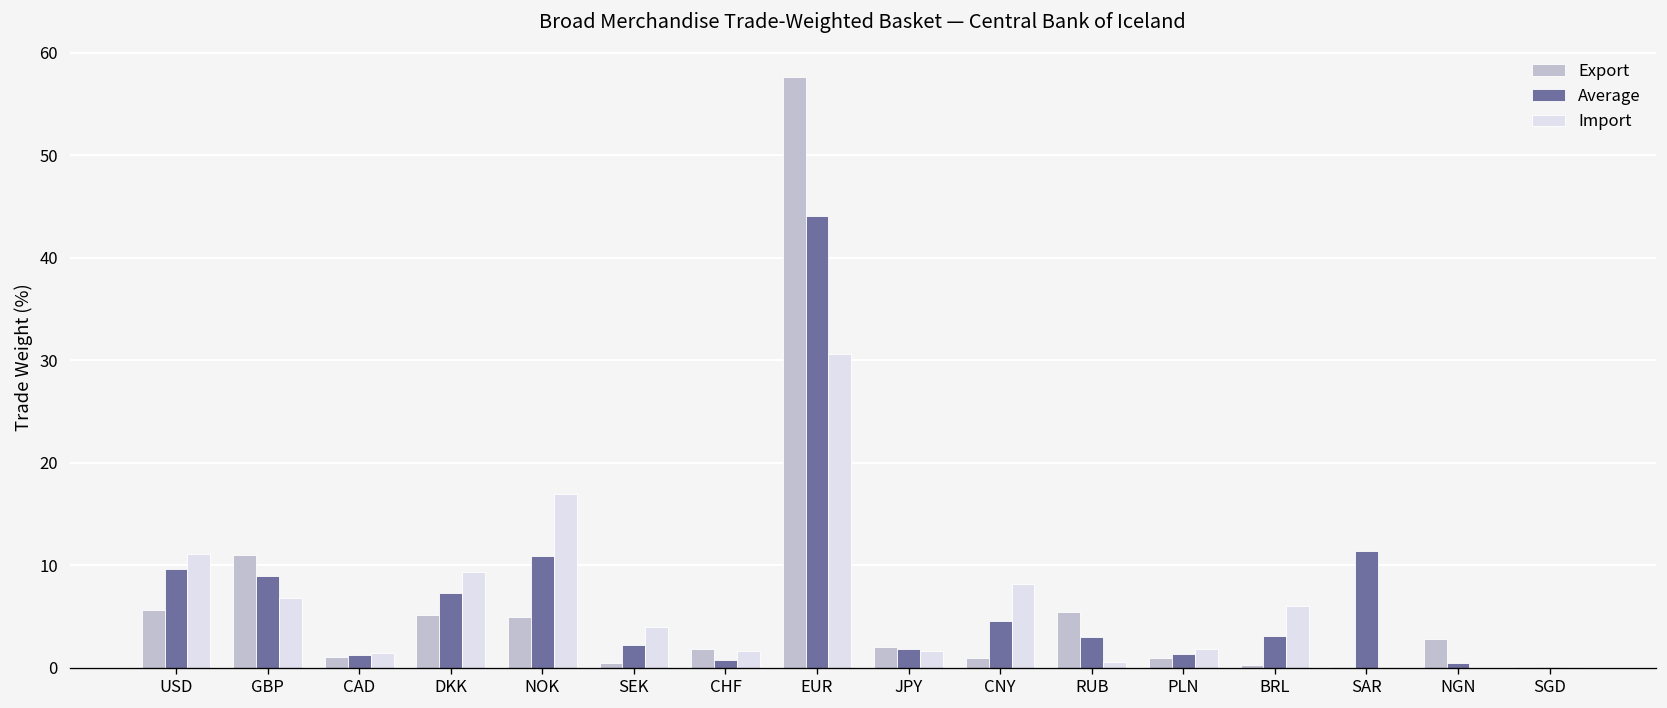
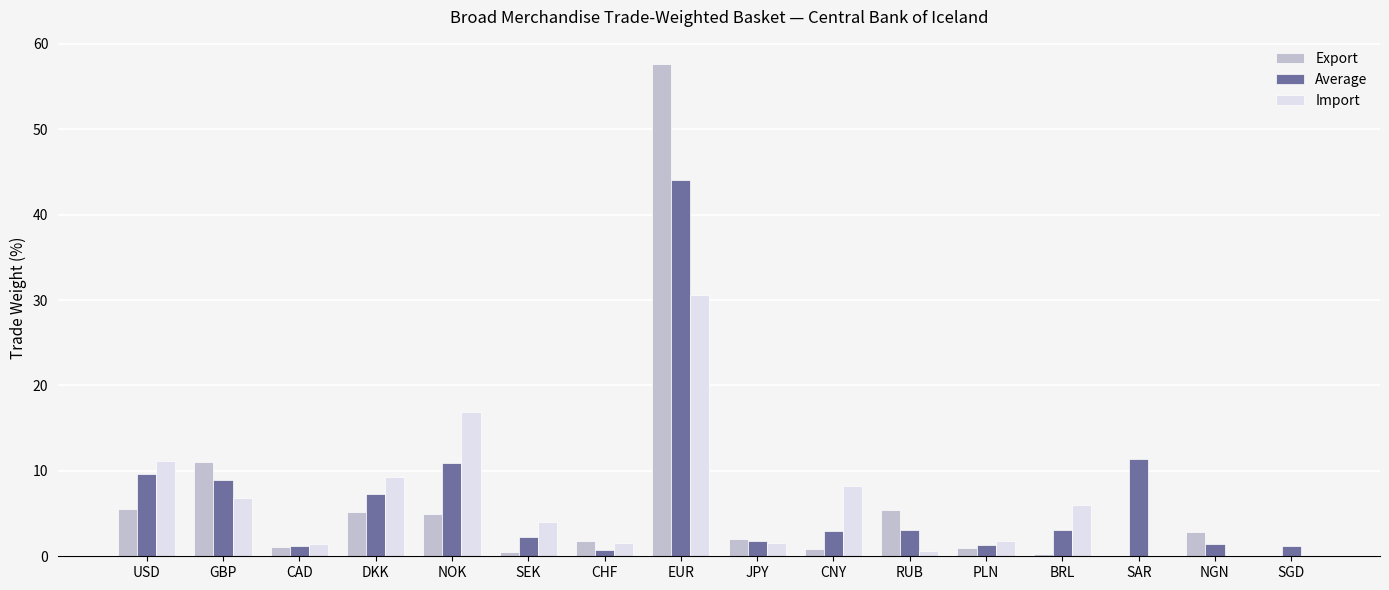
  {
    "Average": {
      "USD": 10,
      "GBP": 9,
      "CAD": 1,
      "DKK": 7,
      "NOK": 11,
      "SEK": 2,
      "CHF": 1,
      "EUR": 44,
      "JPY": 2,
-     "CNY": 5,
+     "CNY": 3,
      "RUB": 3,
      "PLN": 1,
      "BRL": 3,
      "SAR": 11,
-     "NGN": 0,
-     "SGD": 0
+     "NGN": 1,
+     "SGD": 1
    }
  }
